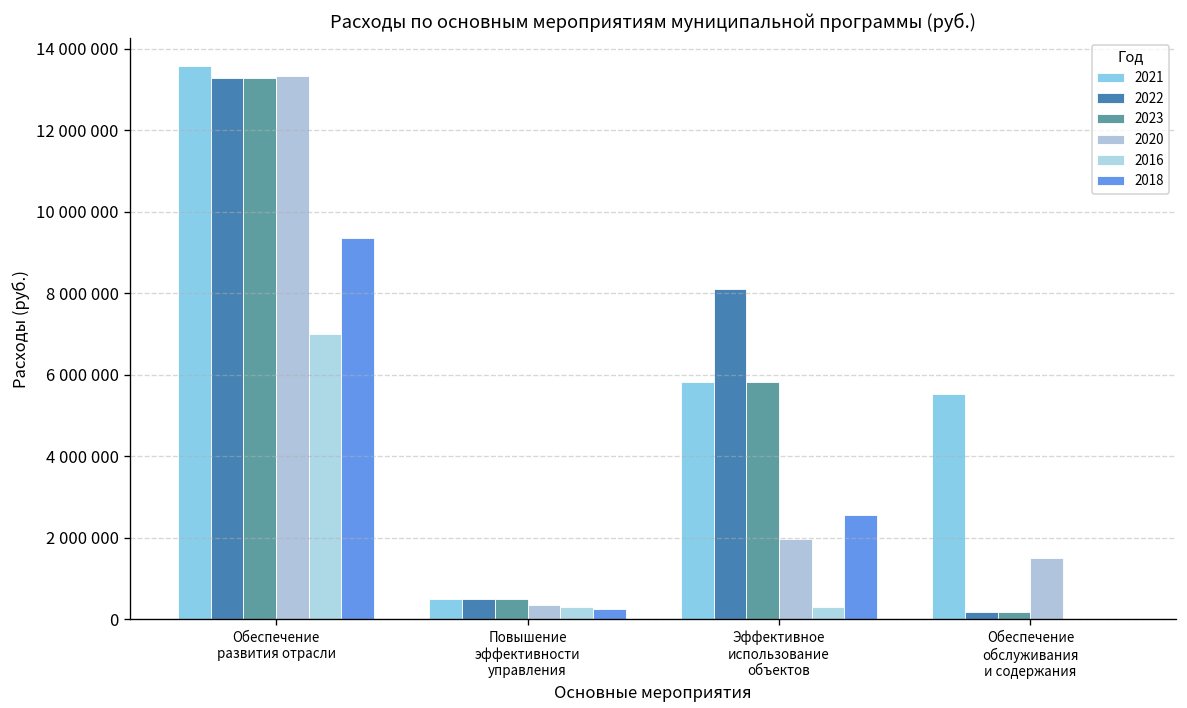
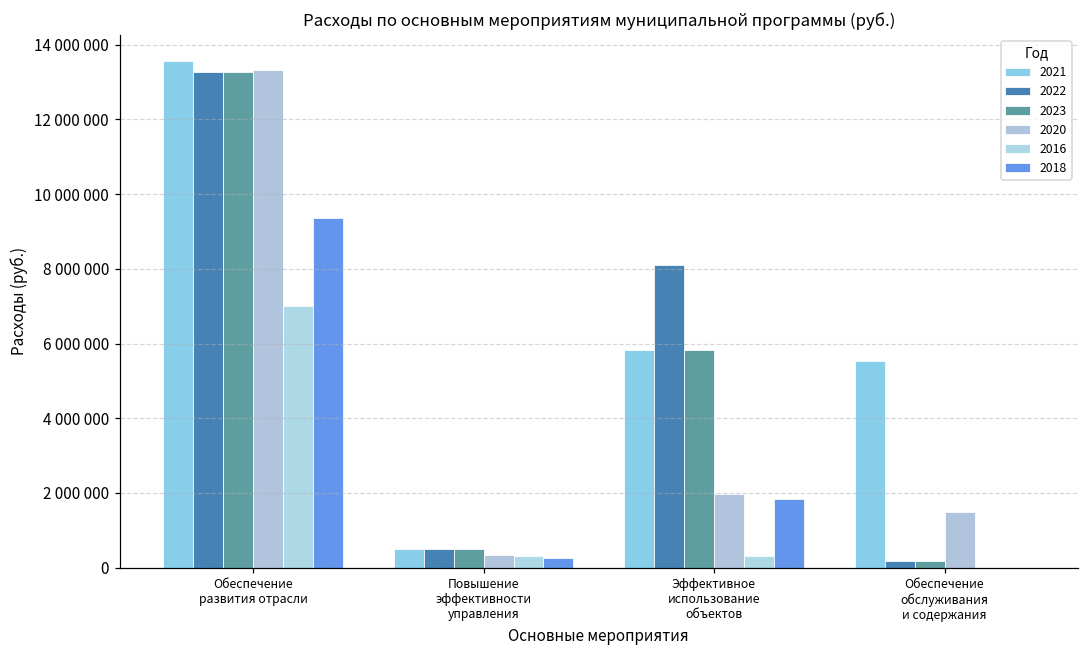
  {
    "2018": {
      "Обеспечение развития отрасли": 9400000,
      "Повышение эффективности управления": 300000,
-     "Эффективное использование объектов": 2600000,
+     "Эффективное использование объектов": 1800000,
      "Обеспечение обслуживания и содержания": 0
    }
  }
